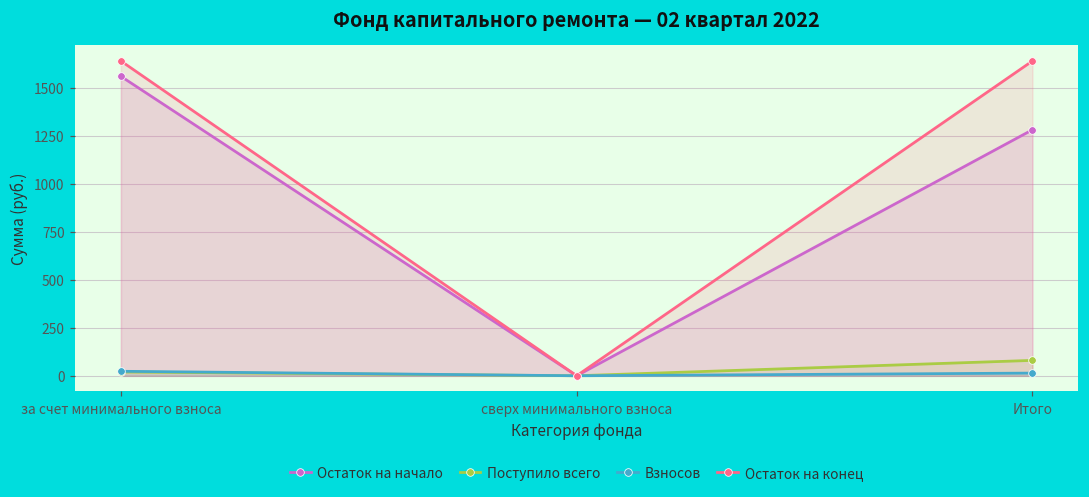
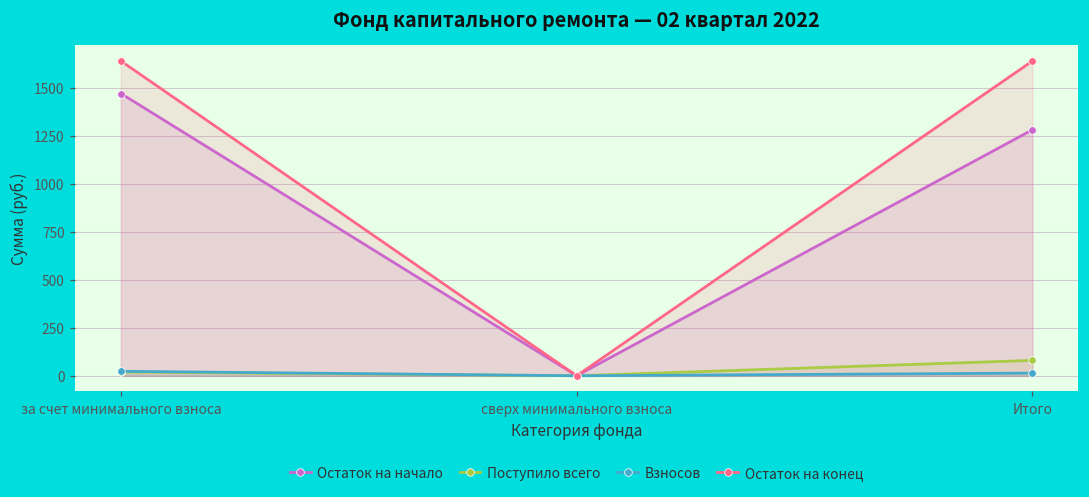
  {
    "Остаток на начало": {
-     "за счет минимального взноса": 1560,
+     "за счет минимального взноса": 1470,
      "Итого": 1280
    },
    "Поступило всего": {
      "Итого": 80
    },
    "Взносов": {
      "Итого": 10
    },
    "Остаток на конец": {
      "за счет минимального взноса": 1640,
      "Итого": 1640
    }
  }
